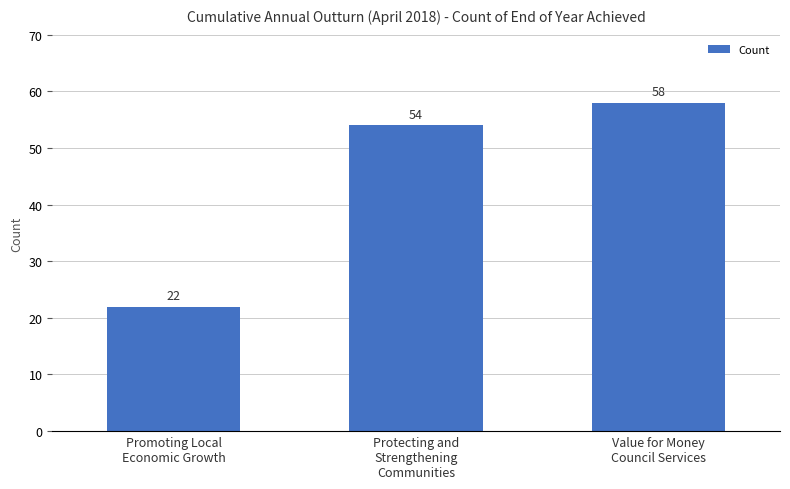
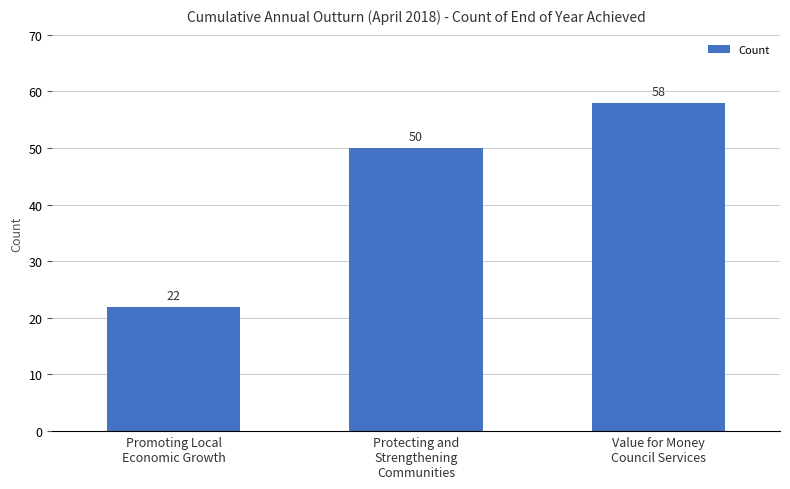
  {
    "Promoting Local Economic Growth": 22,
-   "Protecting and Strengthening Communities": 54,
+   "Protecting and Strengthening Communities": 50,
    "Value for Money Council Services": 58
  }
